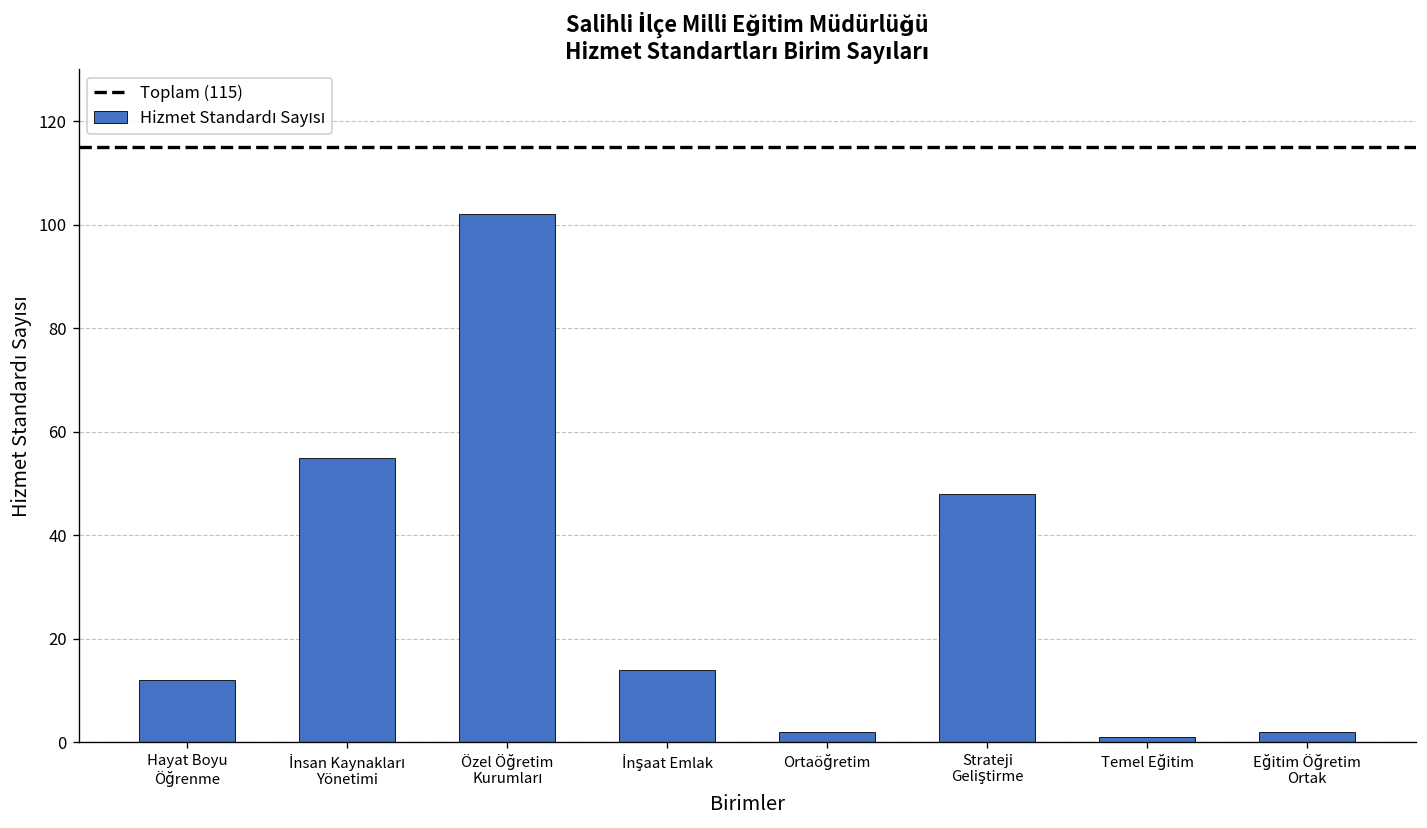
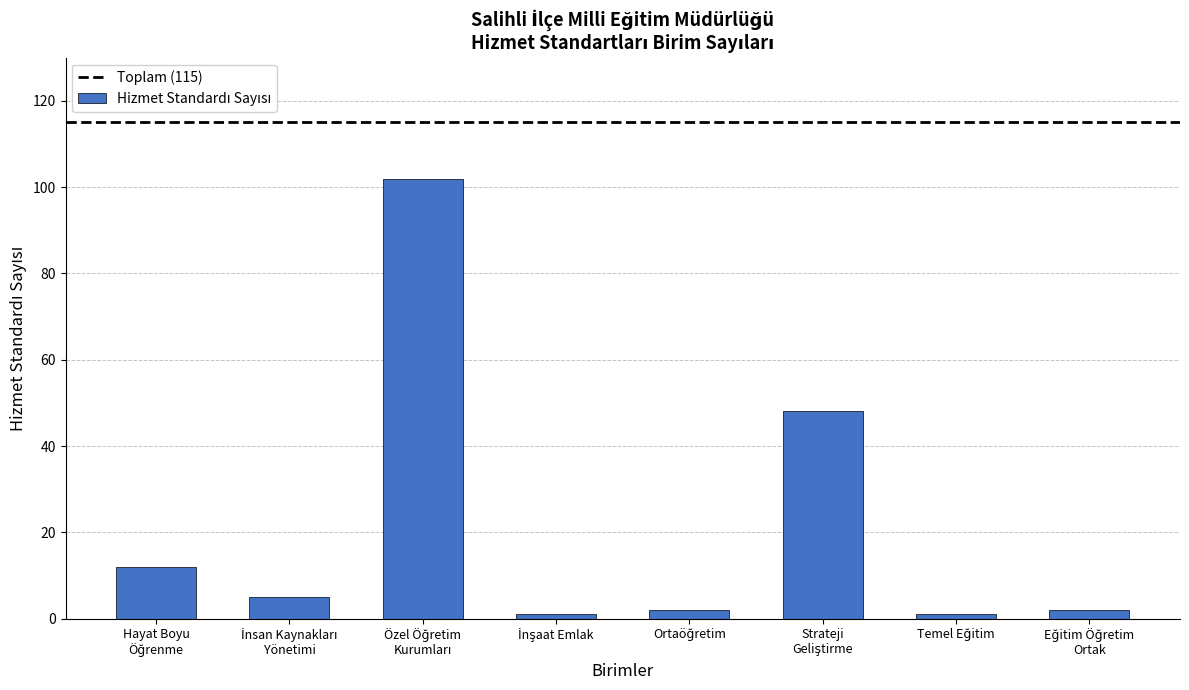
  {
    "Hayat Boyu Öğrenme": 12,
-   "İnsan Kaynakları Yönetimi": 55,
+   "İnsan Kaynakları Yönetimi": 5,
    "Özel Öğretim Kurumları": 102,
-   "İnşaat Emlak": 14,
+   "İnşaat Emlak": 1,
    "Ortaöğretim": 2,
    "Strateji Geliştirme": 48,
    "Temel Eğitim": 1,
    "Eğitim Öğretim Ortak": 2
  }
